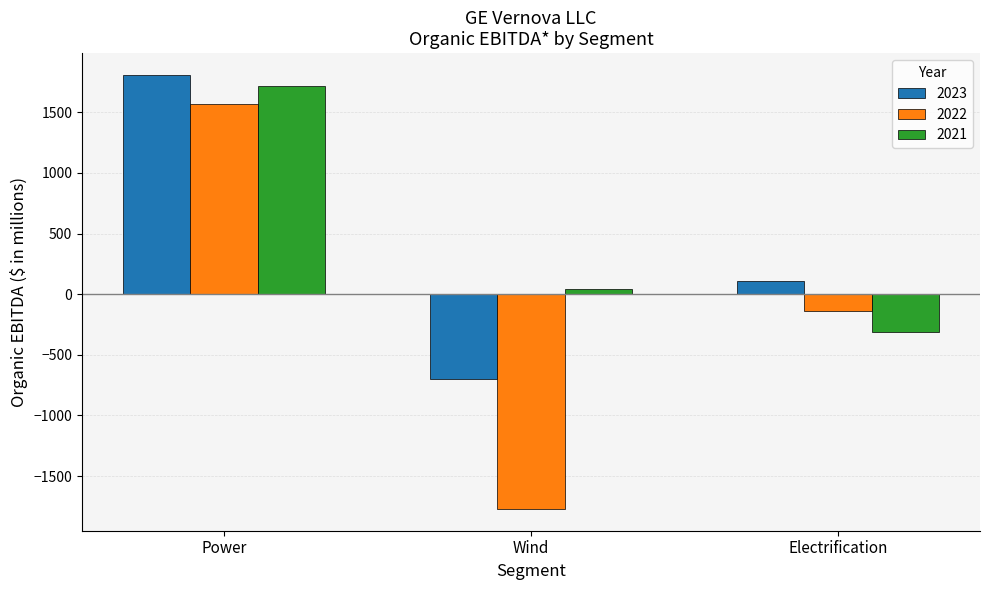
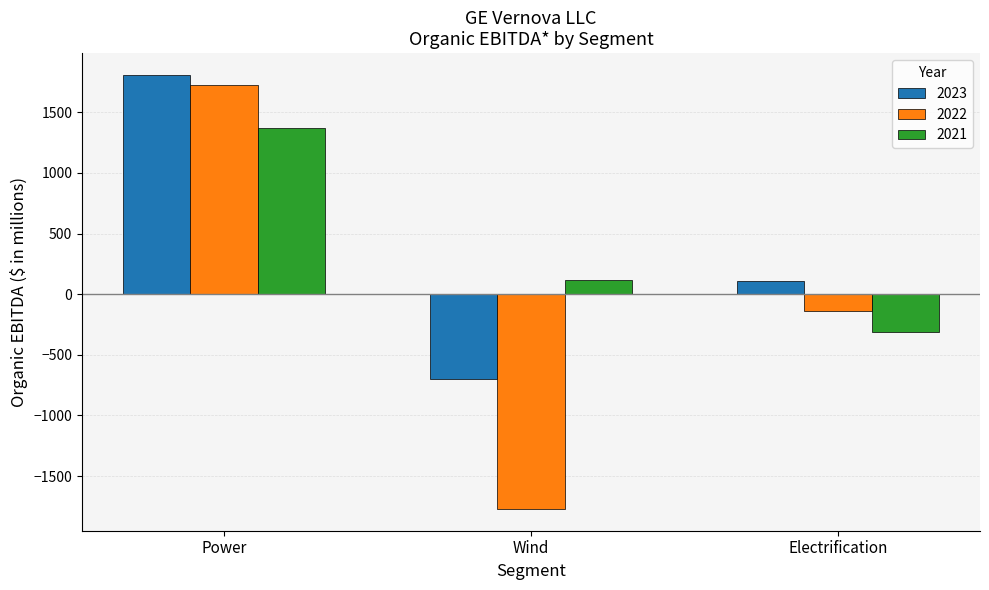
  {
    "2023": {
      "Power": 1810,
      "Wind": -700,
      "Electrification": 110
    },
    "2022": {
-     "Power": 1570,
+     "Power": 1730,
      "Wind": -1770,
      "Electrification": -140
    },
    "2021": {
-     "Power": 1710,
-     "Wind": 40,
+     "Power": 1370,
+     "Wind": 120,
      "Electrification": -310
    }
  }
